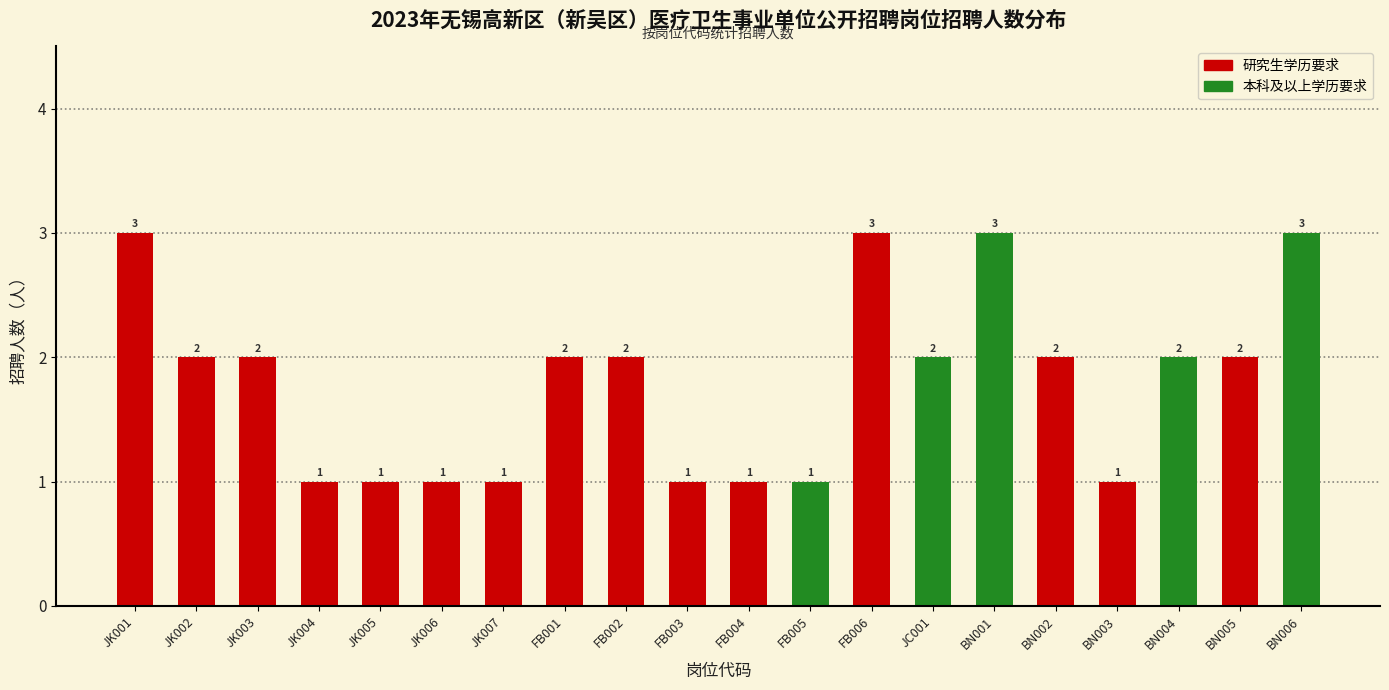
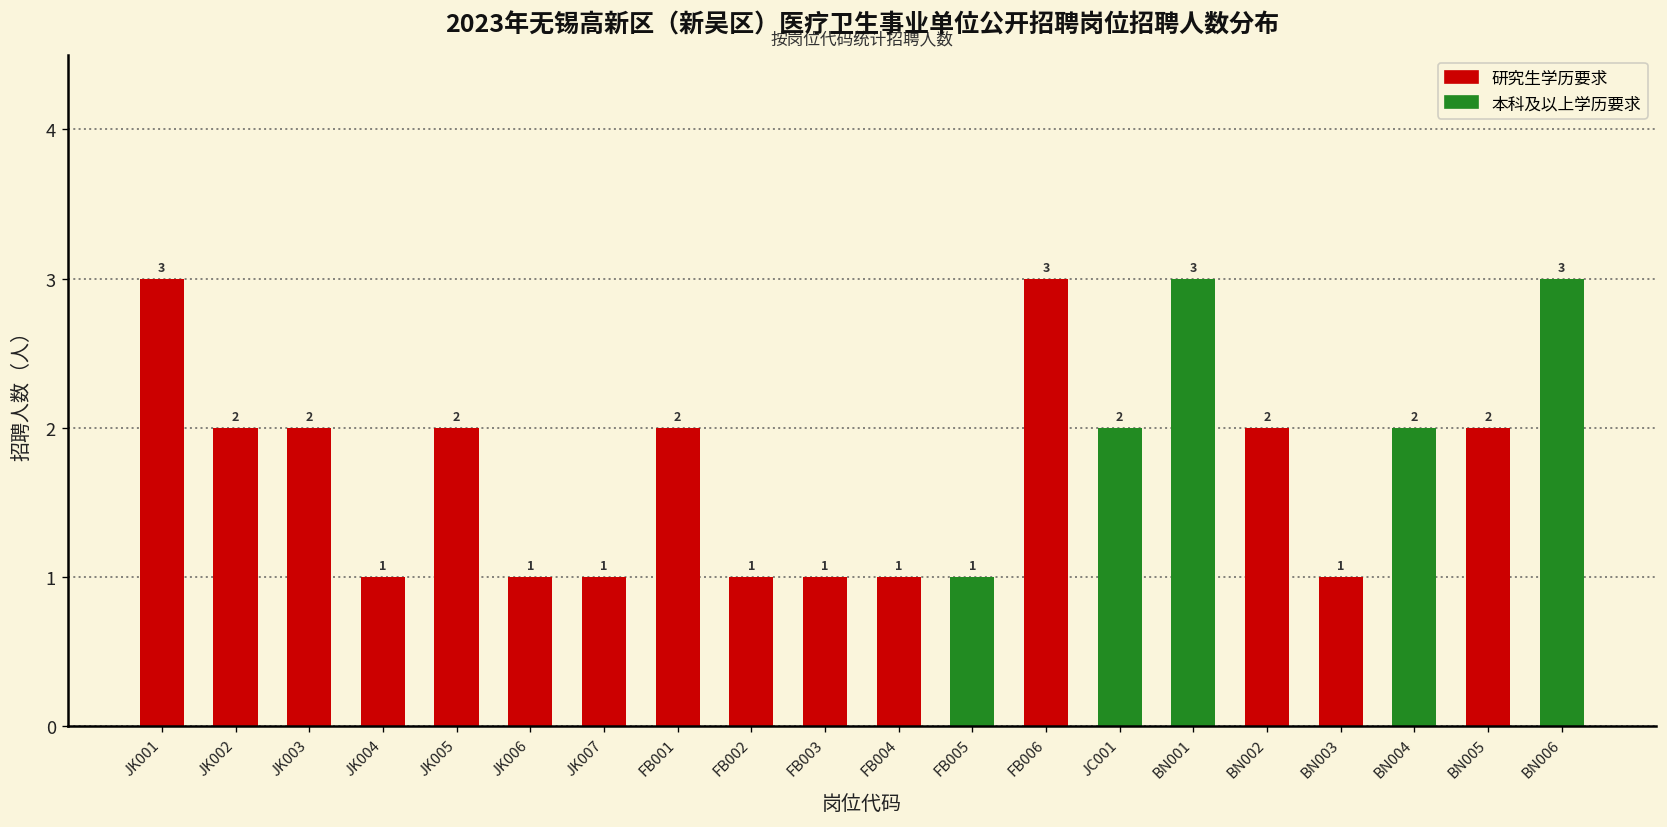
  {
    "JK001": 3,
    "JK002": 2,
    "JK003": 2,
    "JK004": 1,
-   "JK005": 1,
+   "JK005": 2,
    "JK006": 1,
    "JK007": 1,
    "FB001": 2,
-   "FB002": 2,
+   "FB002": 1,
    "FB003": 1,
    "FB004": 1,
    "FB005": 1,
    "FB006": 3,
    "JC001": 2,
    "BN001": 3,
    "BN002": 2,
    "BN003": 1,
    "BN004": 2,
    "BN005": 2,
    "BN006": 3
  }
